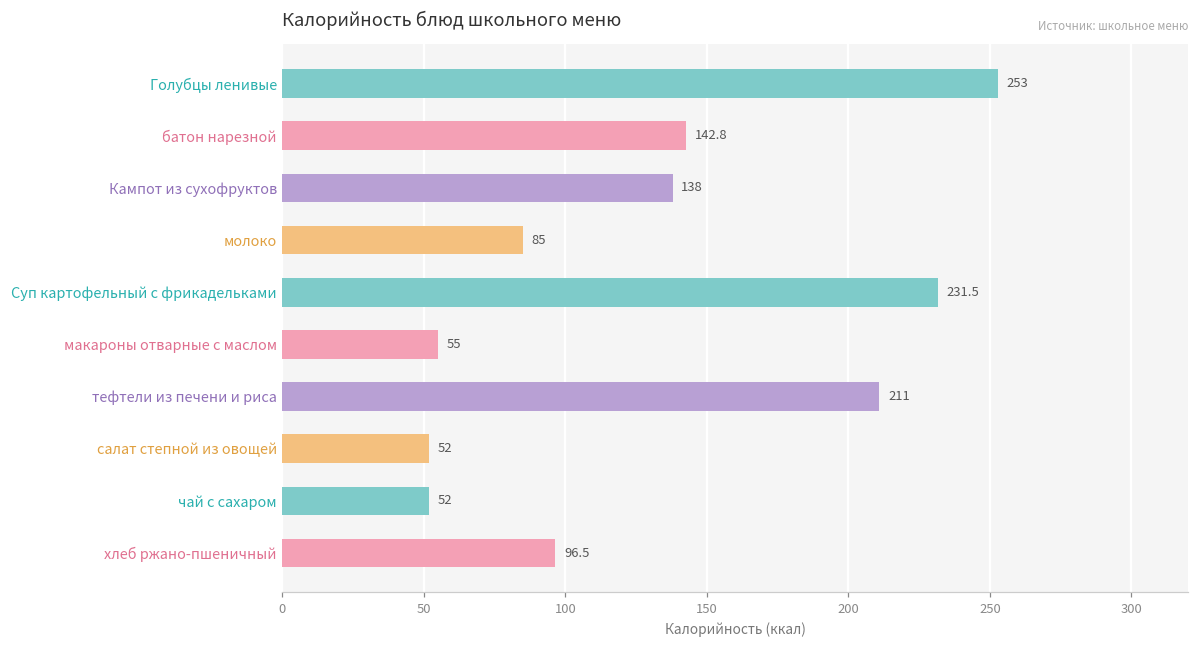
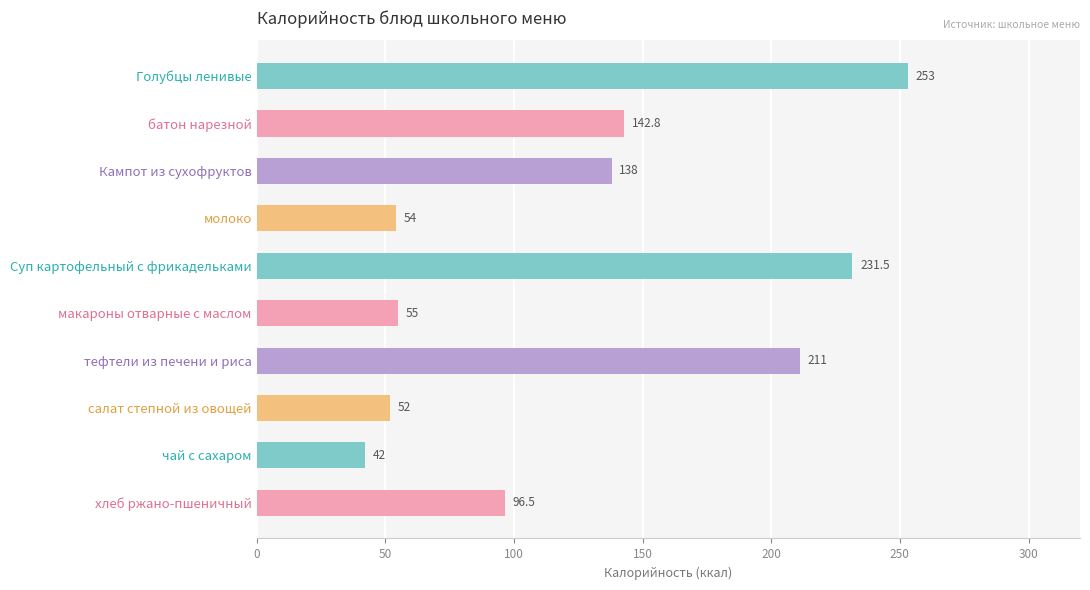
  {
    "Голубцы ленивые": 253,
    "батон нарезной": 142.8,
    "Кампот из сухофруктов": 138,
-   "молоко": 85,
+   "молоко": 54,
    "Суп картофельный с фрикадельками": 231.5,
    "макароны отварные с маслом": 55,
    "тефтели из печени и риса": 211,
    "салат степной из овощей": 52,
-   "чай с сахаром": 52,
+   "чай с сахаром": 42,
    "хлеб ржано-пшеничный": 96.5
  }
